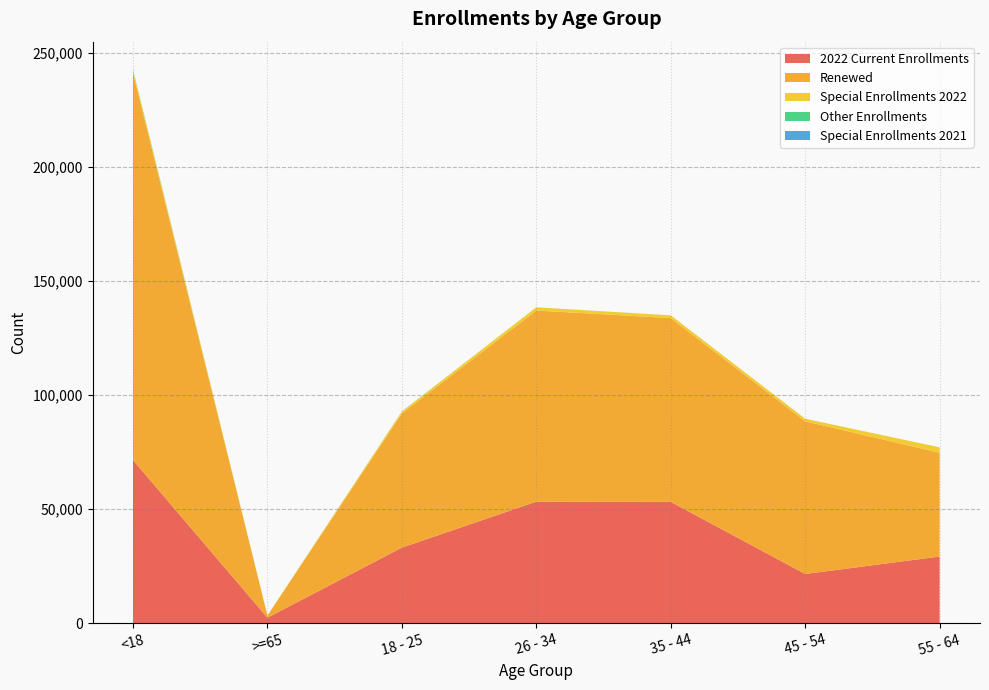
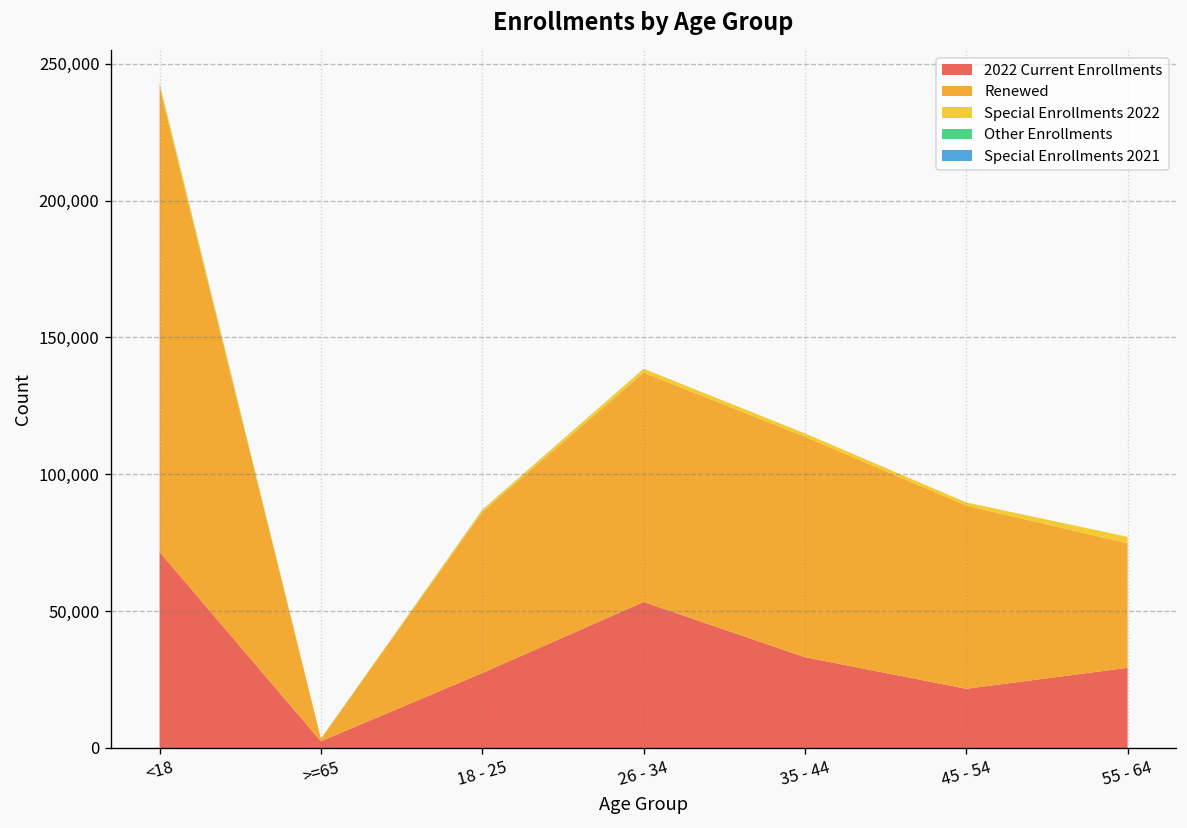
  {
    "2022 Current Enrollments": {
      "<18": "72,000",
-     "18 - 25": "33,000",
+     "18 - 25": "27,000",
      "26 - 34": "53,000",
-     "35 - 44": "53,000",
+     "35 - 44": "33,000",
      "45 - 54": "22,000",
      "55 - 64": "29,000"
    }
  }
